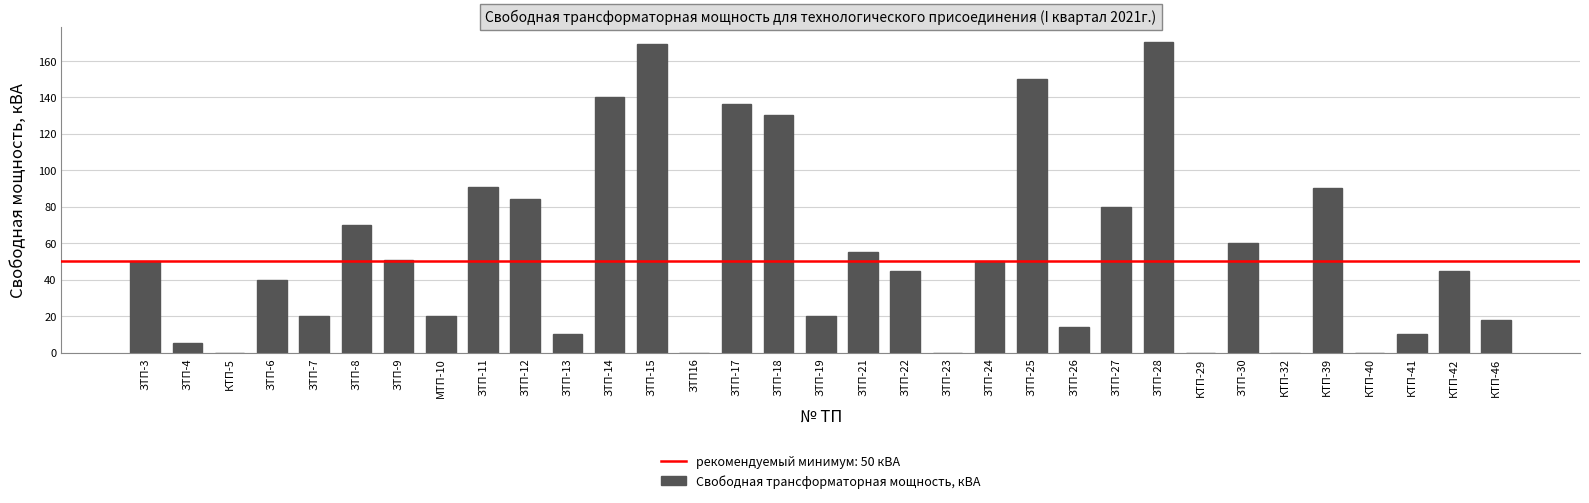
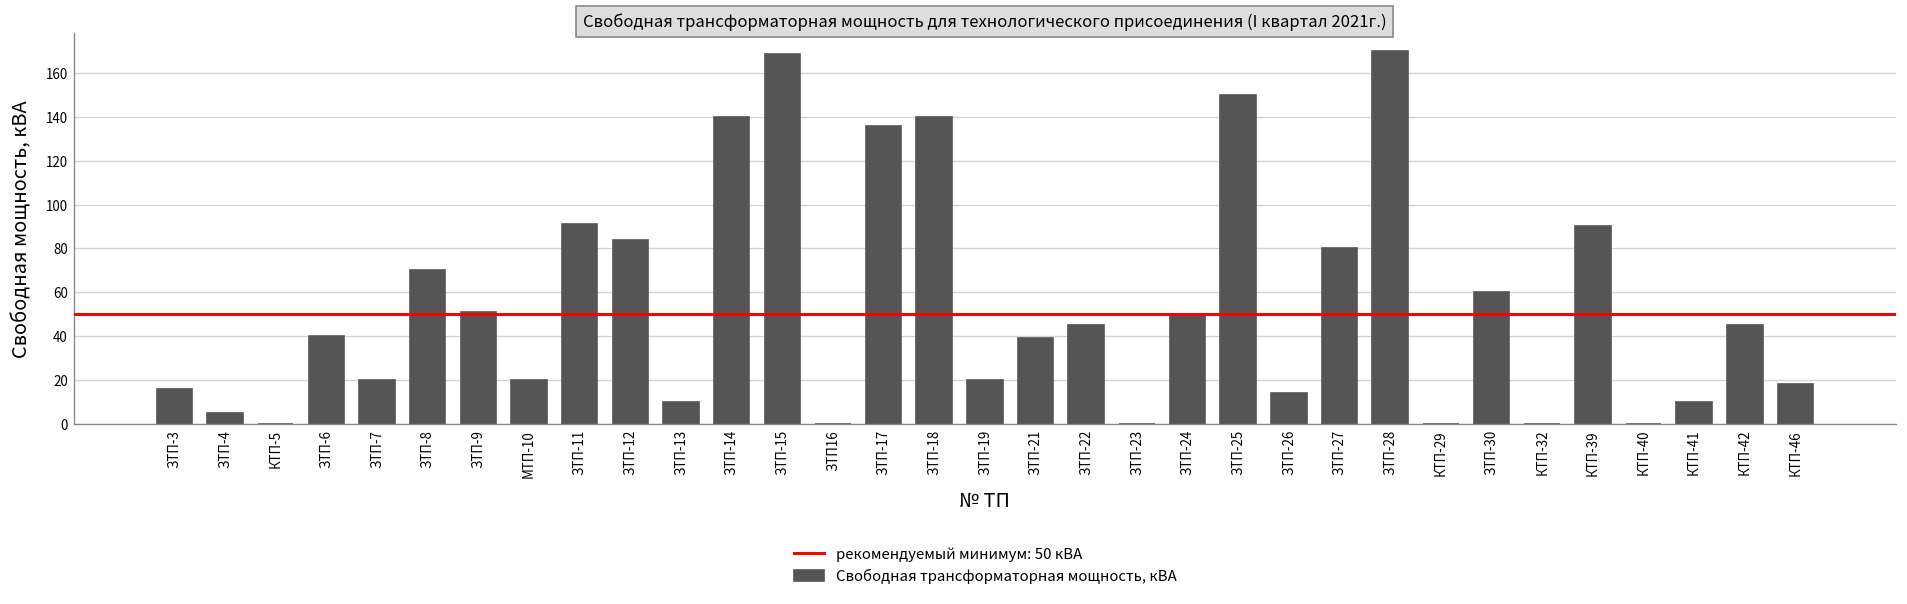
  {
-   "ЗТП-3": 50,
+   "ЗТП-3": 16,
    "ЗТП-4": 5,
    "КТП-5": 0,
    "ЗТП-6": 40,
    "ЗТП-7": 20,
    "ЗТП-8": 70,
    "ЗТП-9": 51,
    "МТП-10": 20,
    "ЗТП-11": 91,
    "ЗТП-12": 84,
    "ЗТП-13": 10,
    "ЗТП-14": 140,
    "ЗТП-15": 169,
    "ЗТП16": 0,
    "ЗТП-17": 136,
-   "ЗТП-18": 130,
+   "ЗТП-18": 140,
    "ЗТП-19": 20,
-   "ЗТП-21": 55,
+   "ЗТП-21": 39,
    "ЗТП-22": 45,
    "ЗТП-23": 0,
    "ЗТП-24": 50,
    "ЗТП-25": 150,
    "ЗТП-26": 14,
    "ЗТП-27": 80,
    "ЗТП-28": 170,
    "КТП-29": 0,
    "ЗТП-30": 60,
    "КТП-32": 0,
    "КТП-39": 90,
    "КТП-40": 0,
    "КТП-41": 10,
    "КТП-42": 45,
    "КТП-46": 18
  }
